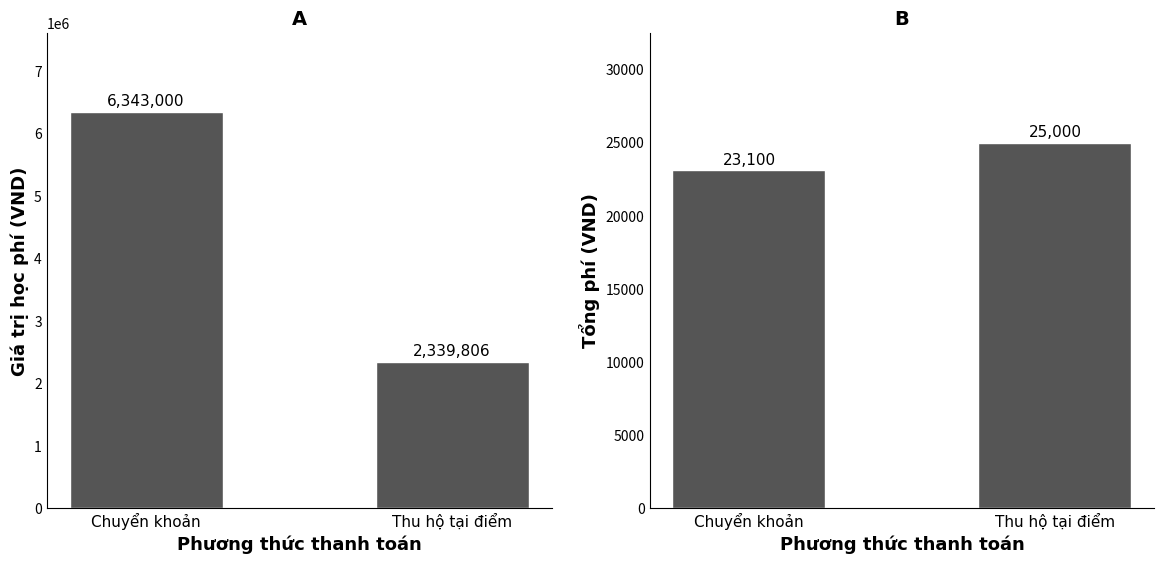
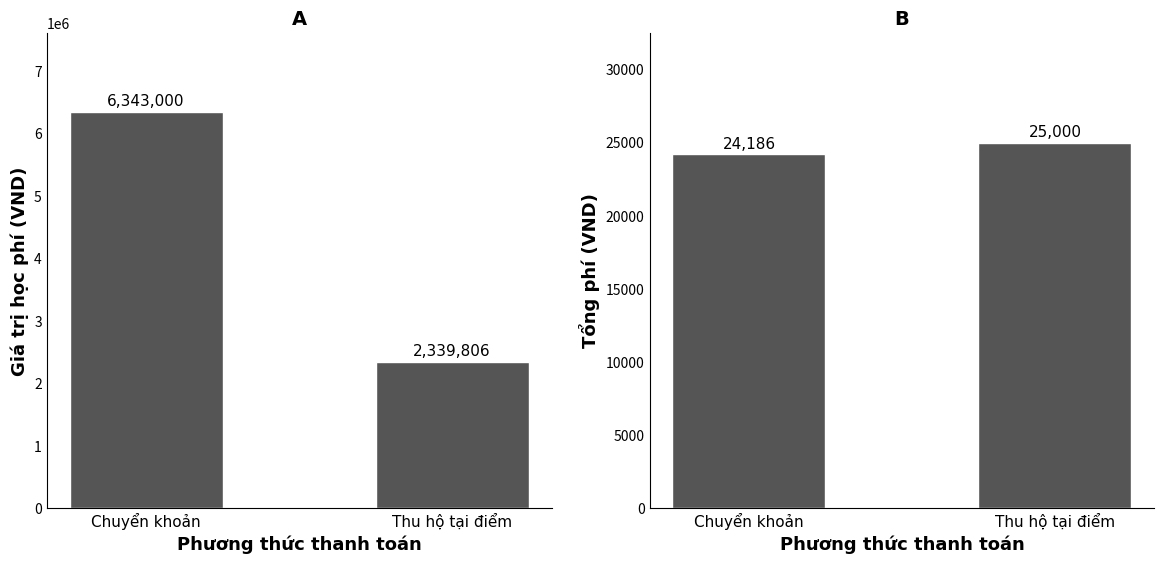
  {
    "A": {
      "Chuyển khoản": "6,343,000",
      "Thu hộ tại điểm": "2,339,806"
    },
    "B": {
-     "Chuyển khoản": "23,100",
+     "Chuyển khoản": "24,186",
      "Thu hộ tại điểm": "25,000"
    }
  }
